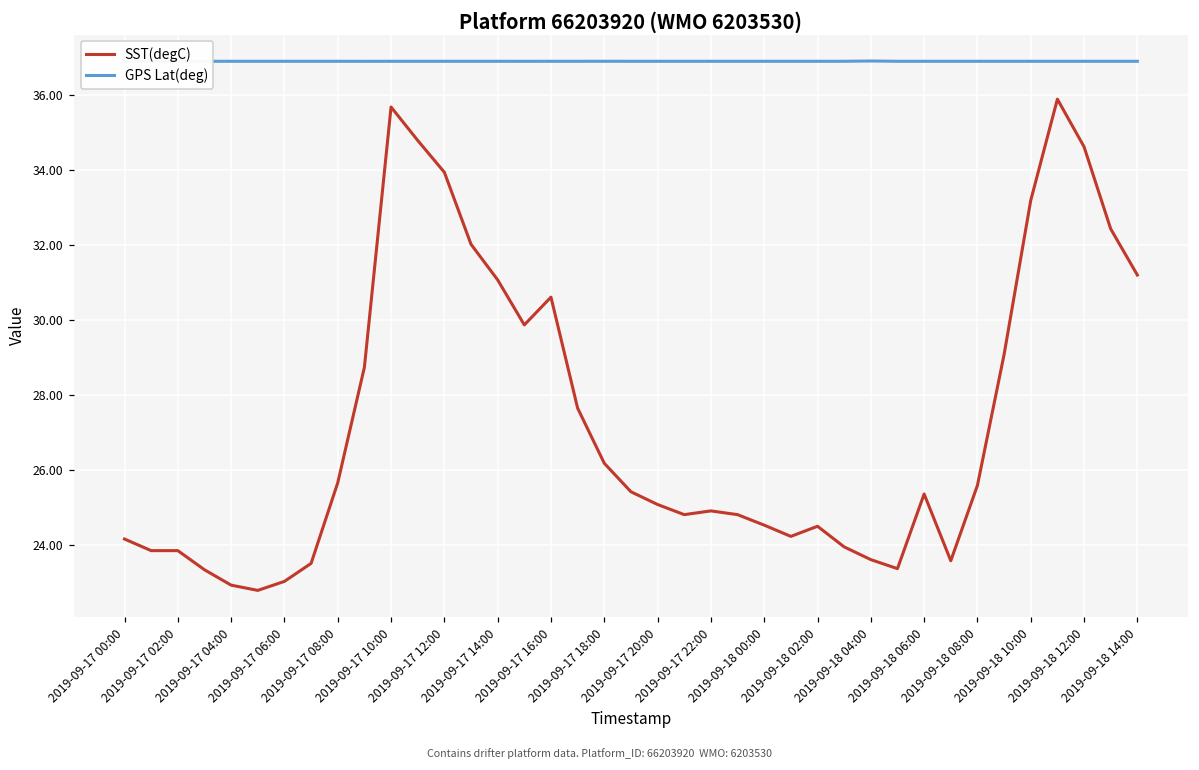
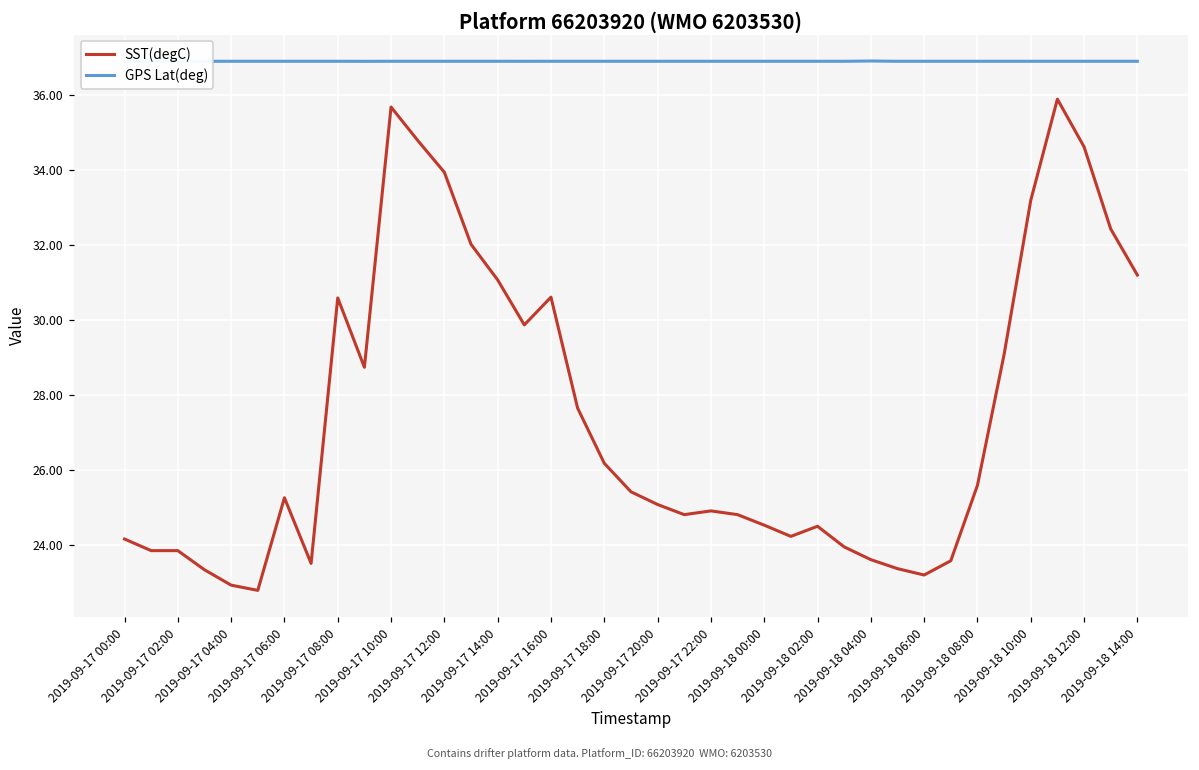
  {
    "SST(degC)": {
      "2019-09-17 00:00": 24.2,
      "2019-09-17 02:00": 23.8,
      "2019-09-17 04:00": 22.9,
-     "2019-09-17 06:00": 23.0,
-     "2019-09-17 08:00": 25.7,
+     "2019-09-17 06:00": 25.3,
+     "2019-09-17 08:00": 30.6,
      "2019-09-17 10:00": 35.7,
      "2019-09-17 12:00": 33.9,
      "2019-09-17 14:00": 31.1,
      "2019-09-17 16:00": 30.6,
      "2019-09-17 18:00": 26.2,
      "2019-09-17 20:00": 25.1,
      "2019-09-17 22:00": 24.9,
      "2019-09-18 00:00": 24.5,
      "2019-09-18 02:00": 24.5,
      "2019-09-18 04:00": 23.6,
-     "2019-09-18 06:00": 25.4,
+     "2019-09-18 06:00": 23.2,
      "2019-09-18 08:00": 25.6,
      "2019-09-18 10:00": 33.2,
      "2019-09-18 12:00": 34.6,
      "2019-09-18 14:00": 31.2
    },
    "GPS Lat(deg)": {
      "2019-09-17 04:00": 36.9,
      "2019-09-17 06:00": 36.9,
      "2019-09-17 08:00": 36.9,
      "2019-09-17 10:00": 36.9,
      "2019-09-17 12:00": 36.9,
      "2019-09-17 14:00": 36.9,
      "2019-09-17 16:00": 36.9,
      "2019-09-17 18:00": 36.9,
      "2019-09-17 20:00": 36.9,
      "2019-09-17 22:00": 36.9,
      "2019-09-18 00:00": 36.9,
      "2019-09-18 02:00": 36.9,
      "2019-09-18 04:00": 36.9,
      "2019-09-18 06:00": 36.9,
      "2019-09-18 08:00": 36.9,
      "2019-09-18 10:00": 36.9,
      "2019-09-18 12:00": 36.9,
      "2019-09-18 14:00": 36.9
    }
  }
